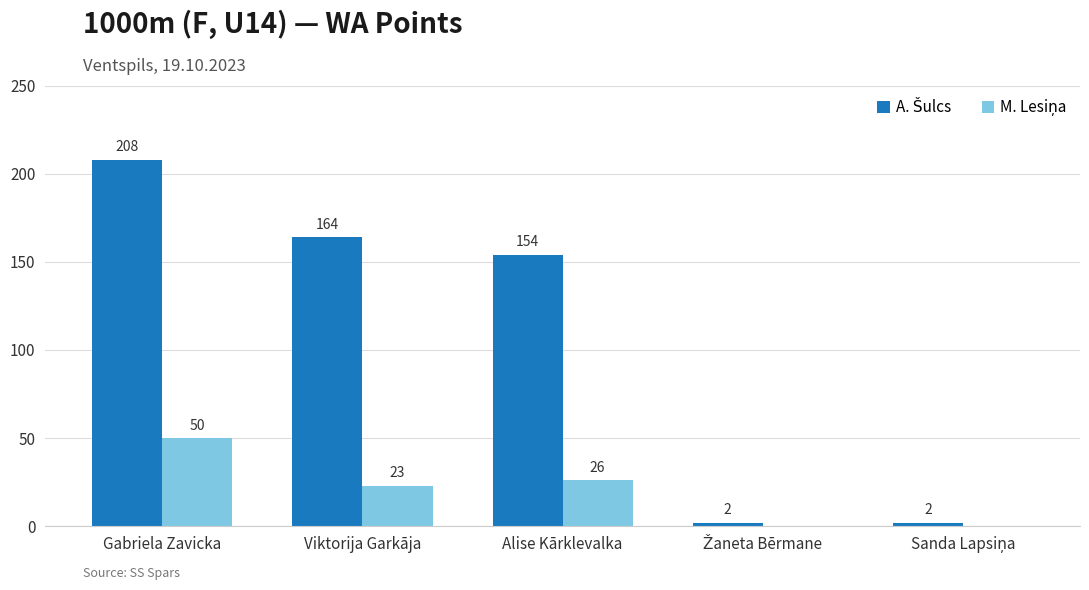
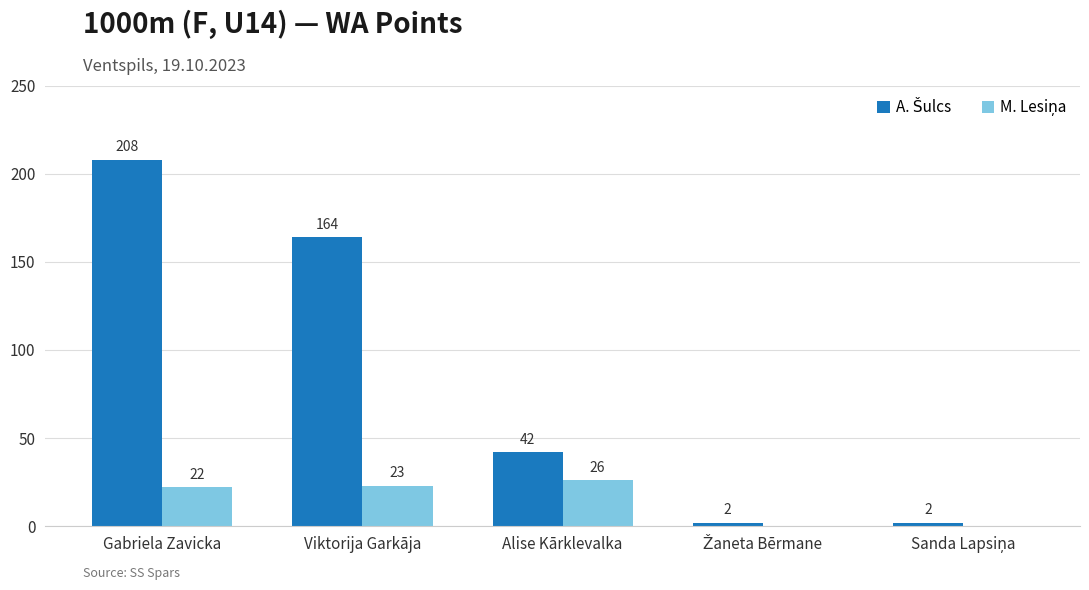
  {
    "A. Šulcs": {
      "Gabriela Zavicka": 208,
      "Viktorija Garkāja": 164,
-     "Alise Kārklevalka": 154,
+     "Alise Kārklevalka": 42,
      "Žaneta Bērmane": 2,
      "Sanda Lapsiņa": 2
    },
    "M. Lesiņa": {
-     "Gabriela Zavicka": 50,
+     "Gabriela Zavicka": 22,
      "Viktorija Garkāja": 23,
      "Alise Kārklevalka": 26
    }
  }
